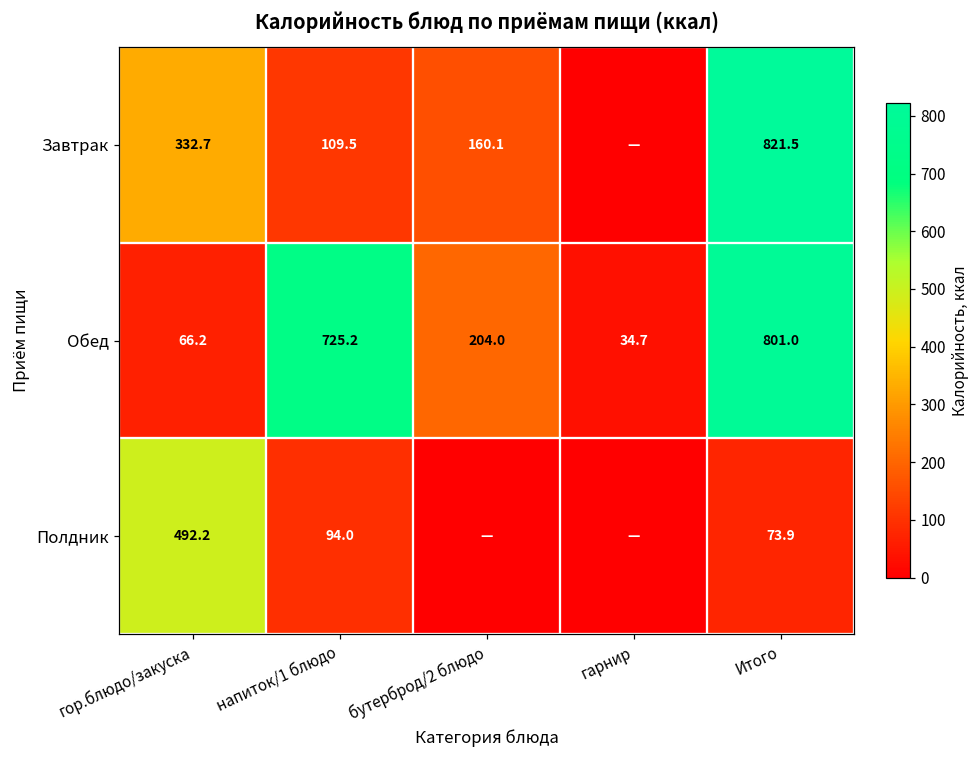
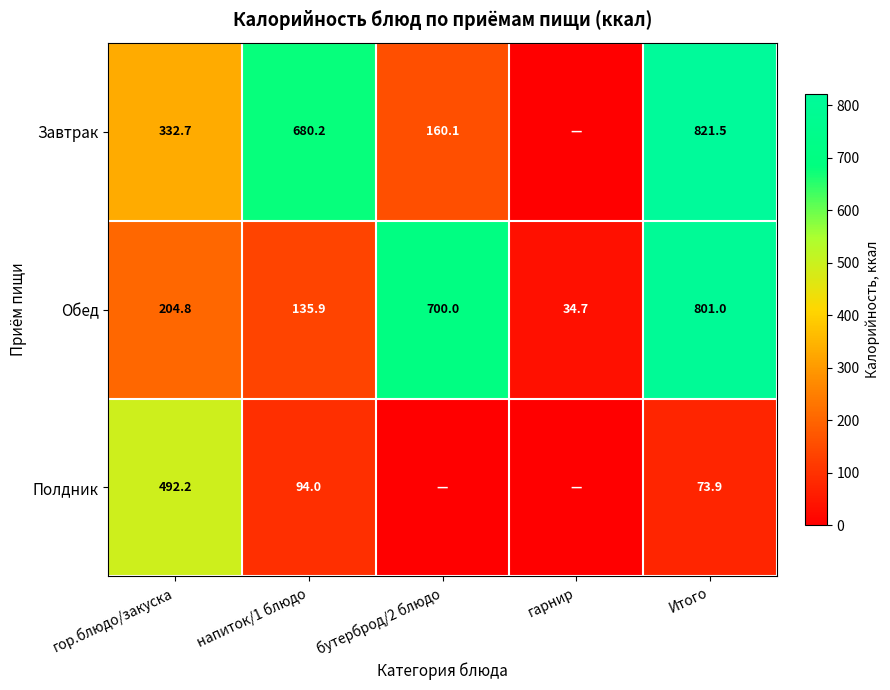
  {
    "Завтрак": {
      "гор.блюдо/закуска": 332.7,
-     "напиток/1 блюдо": 109.5,
+     "напиток/1 блюдо": 680.2,
      "бутерброд/2 блюдо": 160.1,
      "Итого": 821.5
    },
    "Обед": {
-     "гор.блюдо/закуска": 66.2,
-     "напиток/1 блюдо": 725.2,
-     "бутерброд/2 блюдо": 204.0,
+     "гор.блюдо/закуска": 204.8,
+     "напиток/1 блюдо": 135.9,
+     "бутерброд/2 блюдо": 700.0,
      "гарнир": 34.7,
      "Итого": 801.0
    },
    "Полдник": {
      "гор.блюдо/закуска": 492.2,
      "напиток/1 блюдо": 94.0,
      "Итого": 73.9
    }
  }
